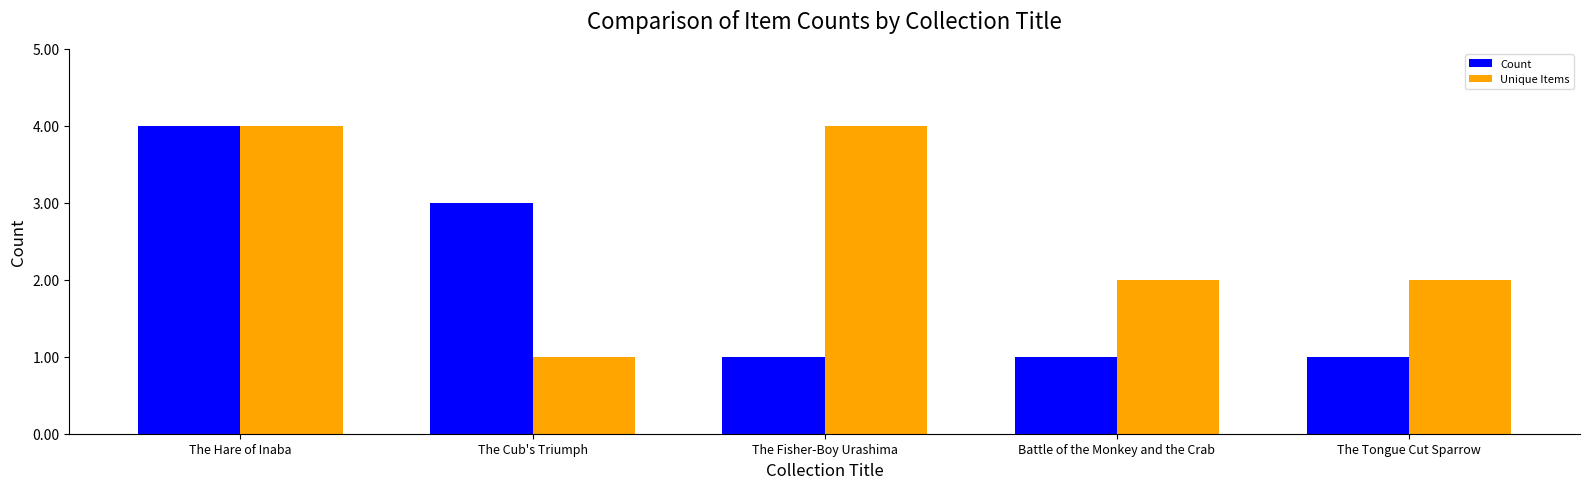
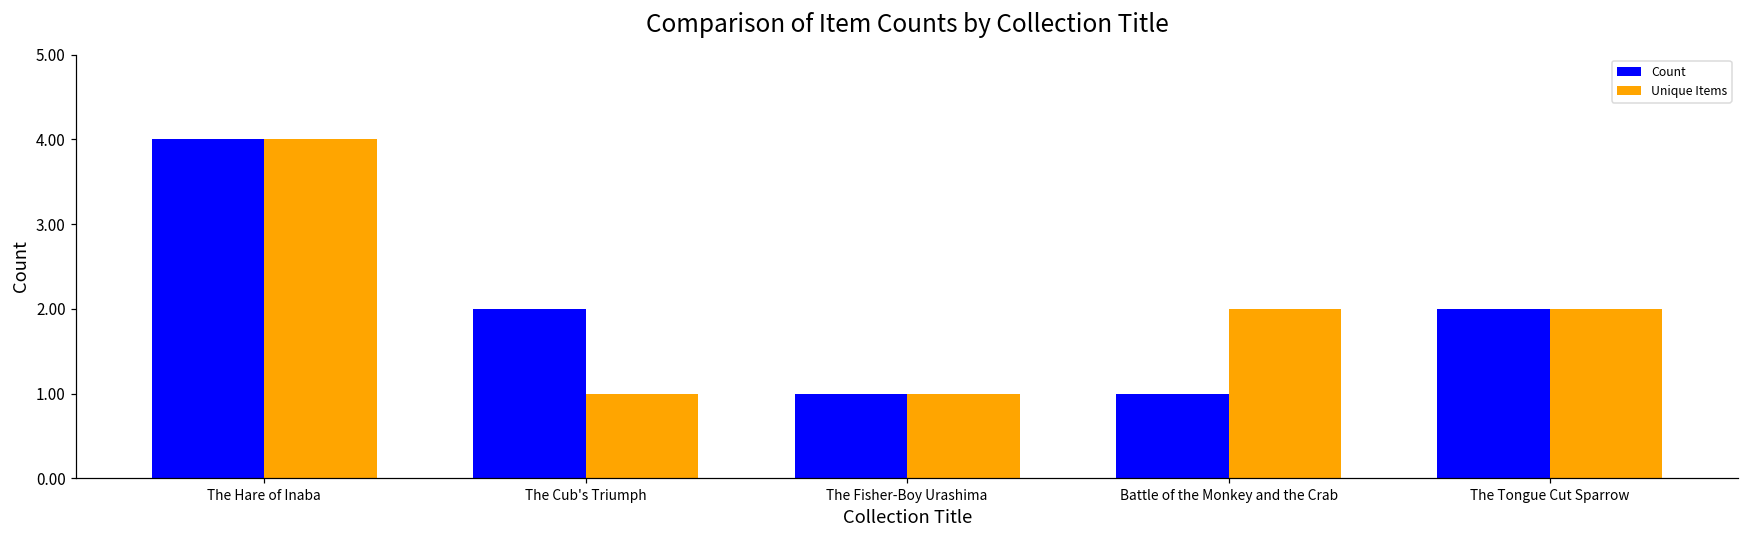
  {
    "Count": {
      "The Hare of Inaba": 4,
-     "The Cub's Triumph": 3,
+     "The Cub's Triumph": 2,
      "The Fisher-Boy Urashima": 1,
      "Battle of the Monkey and the Crab": 1,
-     "The Tongue Cut Sparrow": 1
+     "The Tongue Cut Sparrow": 2
    },
    "Unique Items": {
      "The Hare of Inaba": 4,
      "The Cub's Triumph": 1,
-     "The Fisher-Boy Urashima": 4,
+     "The Fisher-Boy Urashima": 1,
      "Battle of the Monkey and the Crab": 2,
      "The Tongue Cut Sparrow": 2
    }
  }
